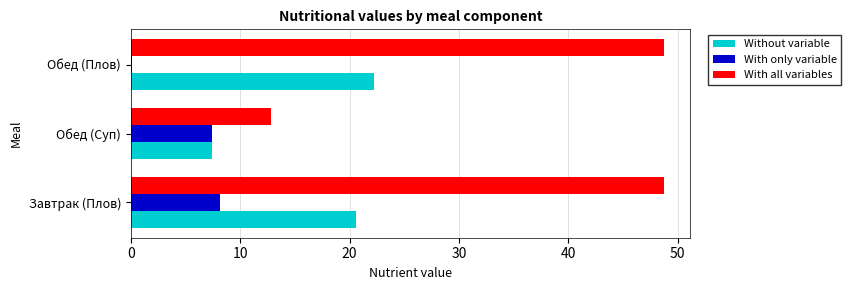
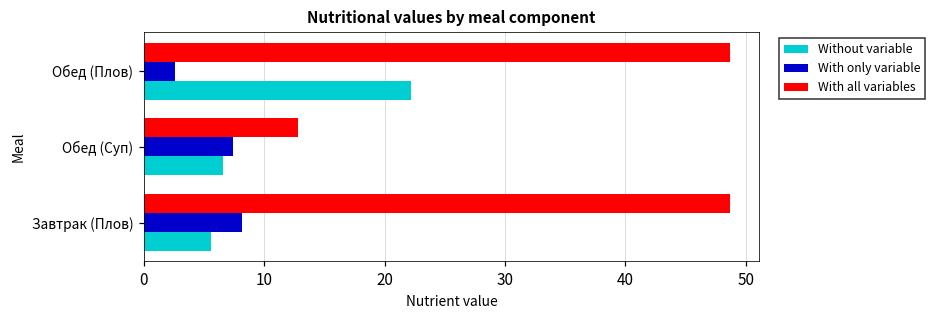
  {
    "Without variable": {
      "Обед (Плов)": 22.2,
-     "Обед (Суп)": 7.4,
-     "Завтрак (Плов)": 20.6
+     "Обед (Суп)": 6.6,
+     "Завтрак (Плов)": 5.6
    },
    "With only variable": {
-     "Обед (Плов)": 0.1,
+     "Обед (Плов)": 2.6,
      "Обед (Суп)": 7.4,
      "Завтрак (Плов)": 8.1
    },
    "With all variables": {
      "Обед (Плов)": 48.7,
      "Обед (Суп)": 12.8,
      "Завтрак (Плов)": 48.7
    }
  }
